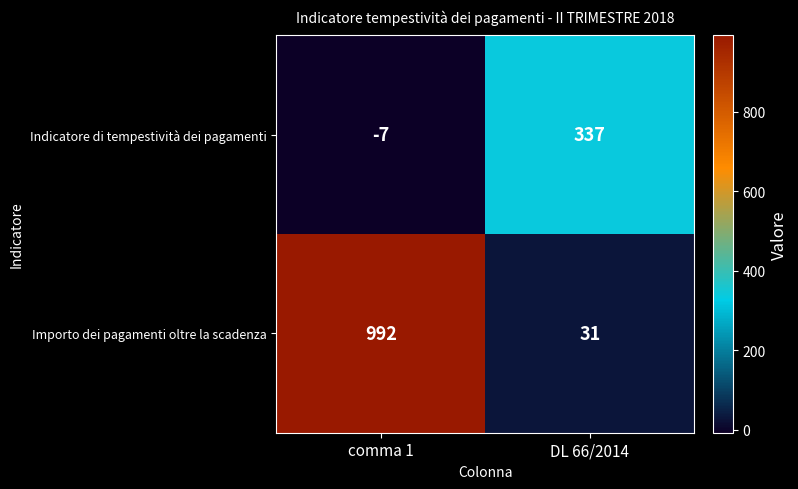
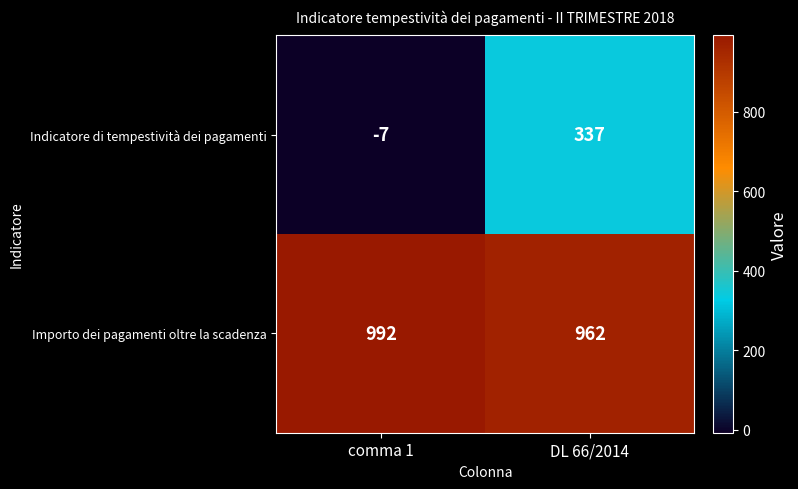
  {
    "Indicatore di tempestività dei pagamenti": {
      "comma 1": -7,
      "DL 66/2014": 337
    },
    "Importo dei pagamenti oltre la scadenza": {
      "comma 1": 992,
-     "DL 66/2014": 31
+     "DL 66/2014": 962
    }
  }
